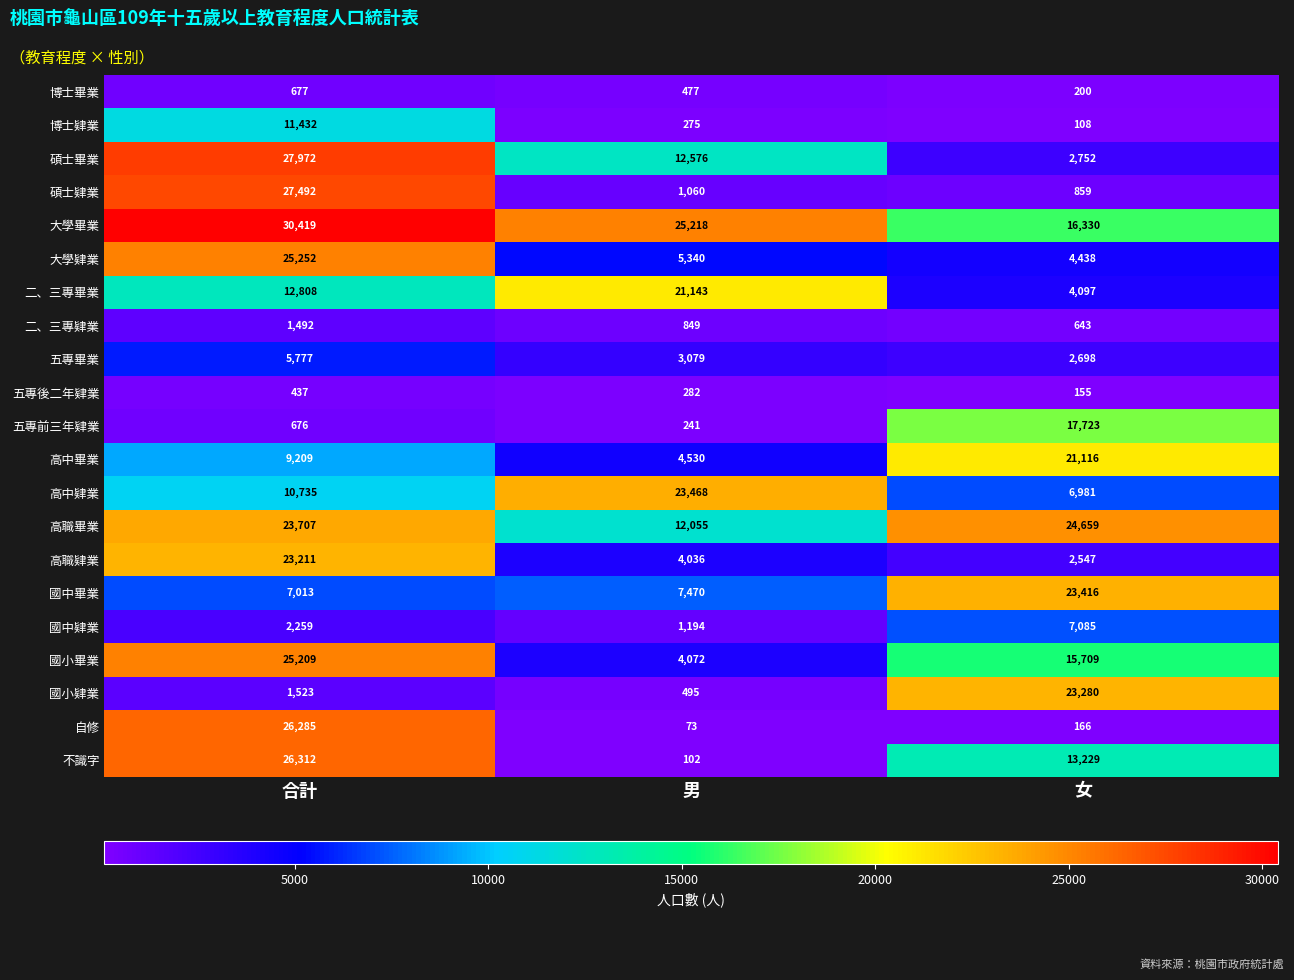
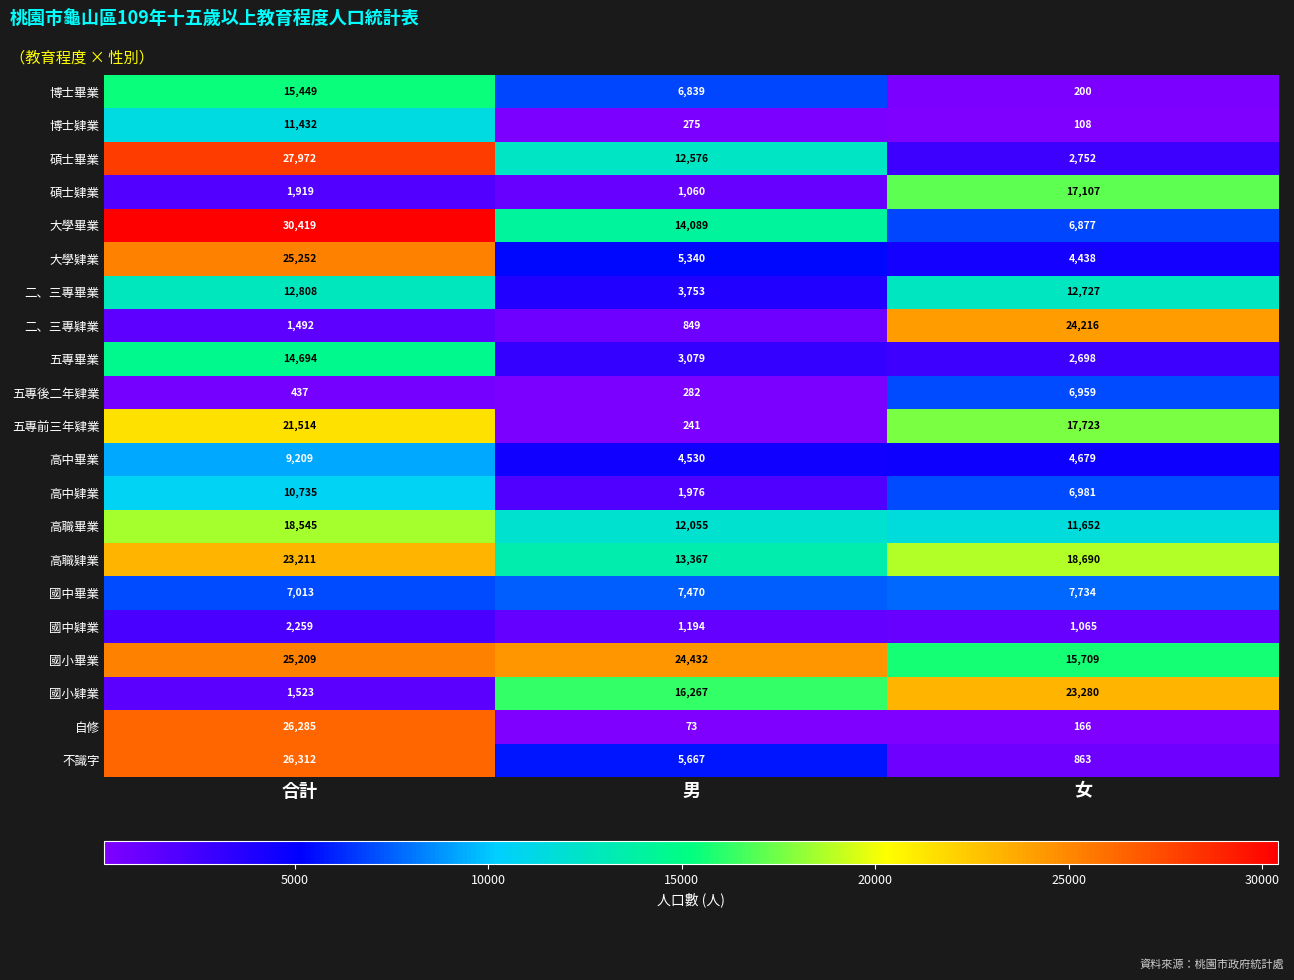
  {
    "博士畢業": {
-     "合計": "677",
-     "男": "477",
+     "合計": "15,449",
+     "男": "6,839",
      "女": "200"
    },
    "博士肄業": {
      "合計": "11,432",
      "男": "275",
      "女": "108"
    },
    "碩士畢業": {
      "合計": "27,972",
      "男": "12,576",
      "女": "2,752"
    },
    "碩士肄業": {
-     "合計": "27,492",
+     "合計": "1,919",
      "男": "1,060",
-     "女": "859"
+     "女": "17,107"
    },
    "大學畢業": {
      "合計": "30,419",
-     "男": "25,218",
-     "女": "16,330"
+     "男": "14,089",
+     "女": "6,877"
    },
    "大學肄業": {
      "合計": "25,252",
      "男": "5,340",
      "女": "4,438"
    },
    "二、三專畢業": {
      "合計": "12,808",
-     "男": "21,143",
-     "女": "4,097"
+     "男": "3,753",
+     "女": "12,727"
    },
    "二、三專肄業": {
      "合計": "1,492",
      "男": "849",
-     "女": "643"
+     "女": "24,216"
    },
    "五專畢業": {
-     "合計": "5,777",
+     "合計": "14,694",
      "男": "3,079",
      "女": "2,698"
    },
    "五專後二年肄業": {
      "合計": "437",
      "男": "282",
-     "女": "155"
+     "女": "6,959"
    },
    "五專前三年肄業": {
-     "合計": "676",
+     "合計": "21,514",
      "男": "241",
      "女": "17,723"
    },
    "高中畢業": {
      "合計": "9,209",
      "男": "4,530",
-     "女": "21,116"
+     "女": "4,679"
    },
    "高中肄業": {
      "合計": "10,735",
-     "男": "23,468",
+     "男": "1,976",
      "女": "6,981"
    },
    "高職畢業": {
-     "合計": "23,707",
+     "合計": "18,545",
      "男": "12,055",
-     "女": "24,659"
+     "女": "11,652"
    },
    "高職肄業": {
      "合計": "23,211",
-     "男": "4,036",
-     "女": "2,547"
+     "男": "13,367",
+     "女": "18,690"
    },
    "國中畢業": {
      "合計": "7,013",
      "男": "7,470",
-     "女": "23,416"
+     "女": "7,734"
    },
    "國中肄業": {
      "合計": "2,259",
      "男": "1,194",
-     "女": "7,085"
+     "女": "1,065"
    },
    "國小畢業": {
      "合計": "25,209",
-     "男": "4,072",
+     "男": "24,432",
      "女": "15,709"
    },
    "國小肄業": {
      "合計": "1,523",
-     "男": "495",
+     "男": "16,267",
      "女": "23,280"
    },
    "自修": {
      "合計": "26,285",
      "男": "73",
      "女": "166"
    },
    "不識字": {
      "合計": "26,312",
-     "男": "102",
-     "女": "13,229"
+     "男": "5,667",
+     "女": "863"
    }
  }
